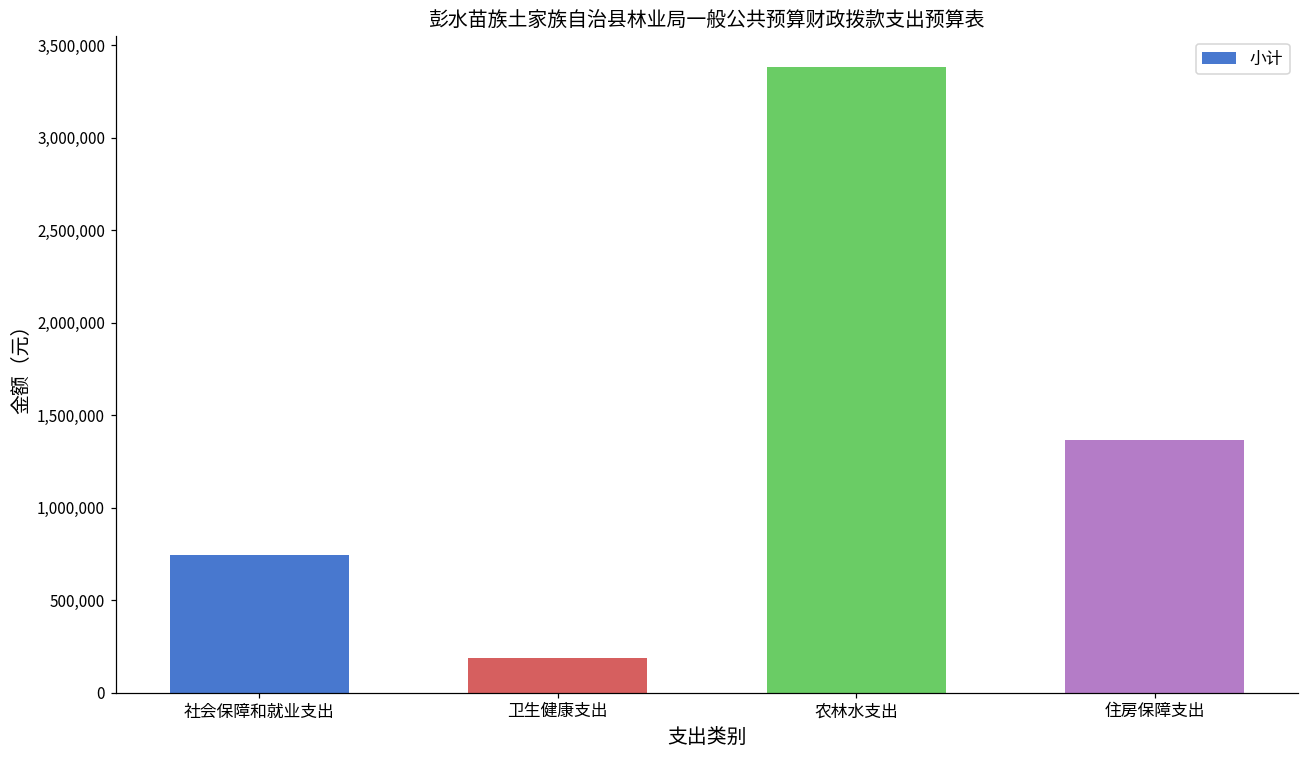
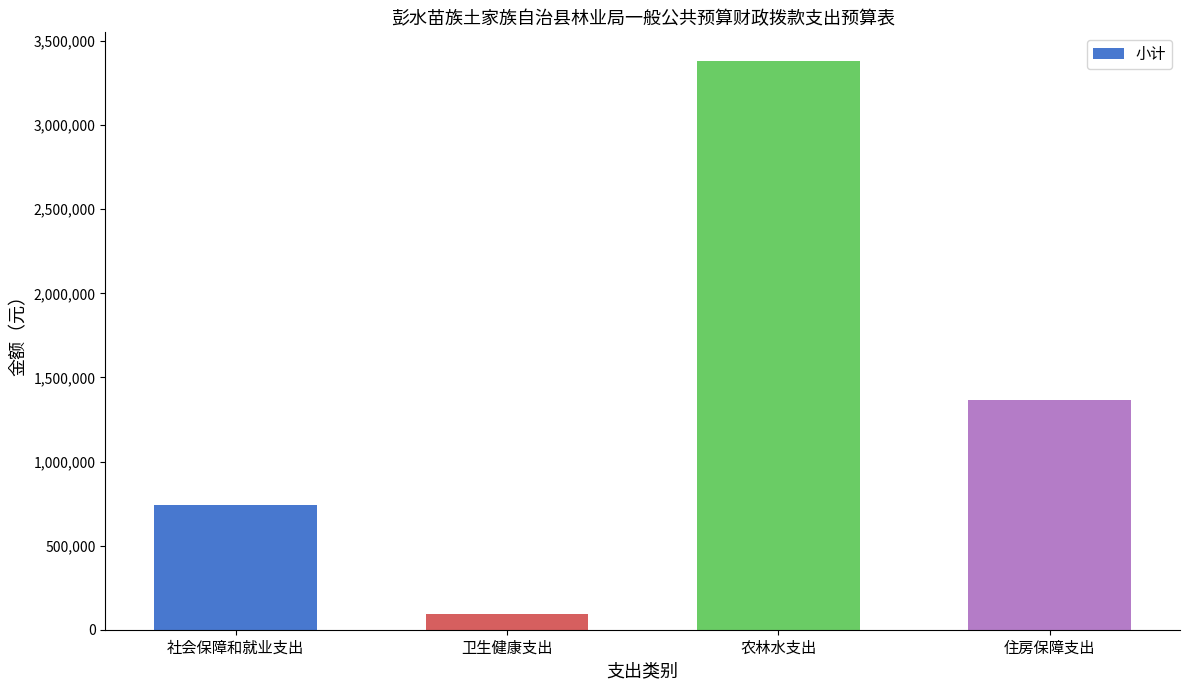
  {
    "社会保障和就业支出": "740,000",
-   "卫生健康支出": "190,000",
+   "卫生健康支出": "90,000",
    "农林水支出": "3,380,000",
    "住房保障支出": "1,360,000"
  }
